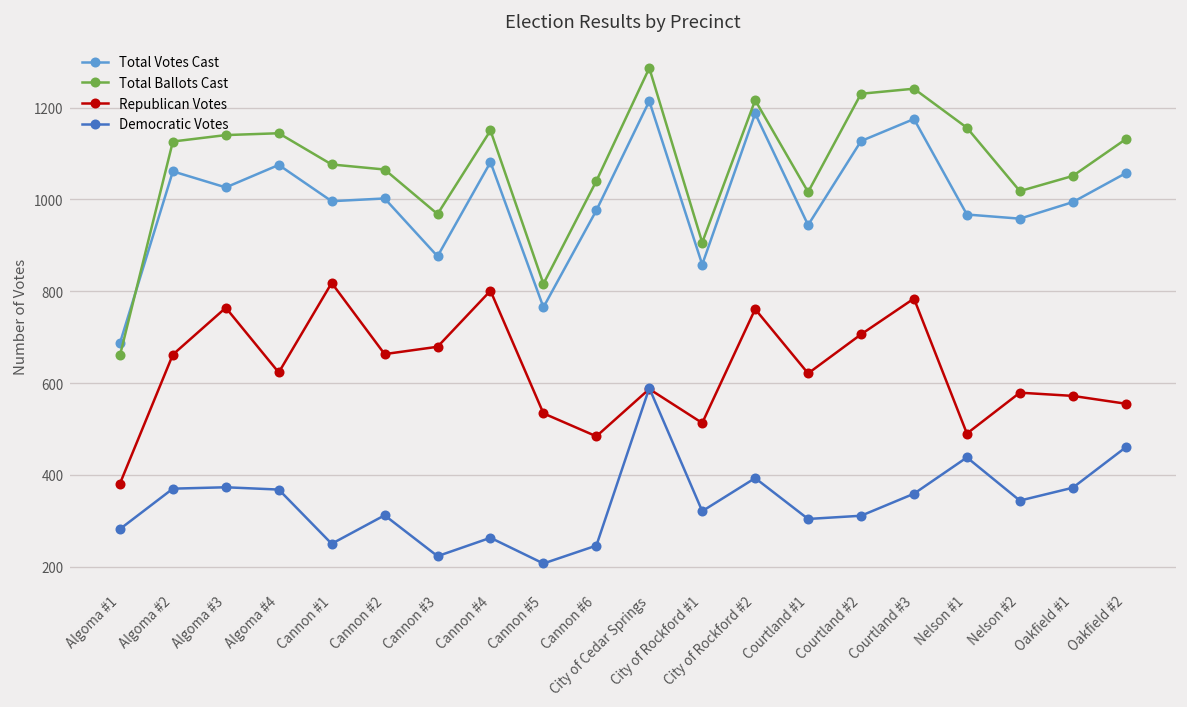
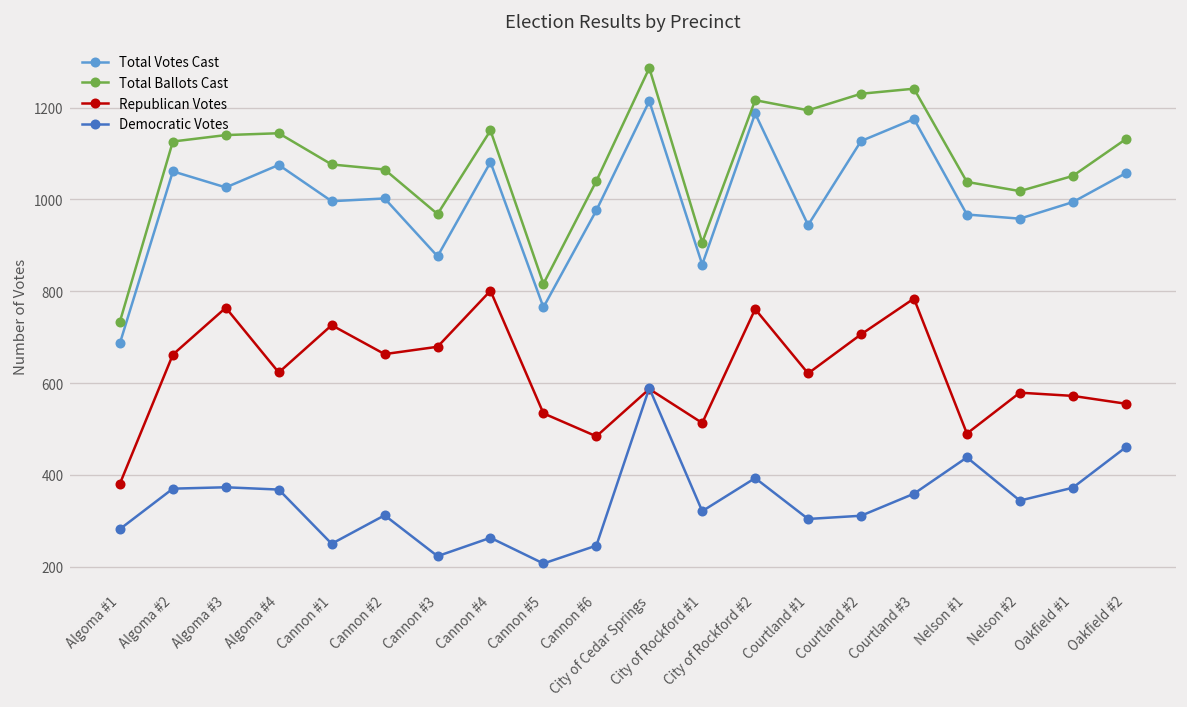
  {
    "Total Ballots Cast": {
-     "Algoma #1": 660,
+     "Algoma #1": 730,
      "Algoma #2": 1130,
      "Algoma #3": 1140,
      "Algoma #4": 1140,
      "Cannon #1": 1080,
      "Cannon #2": 1070,
      "Cannon #3": 970,
      "Cannon #4": 1150,
      "Cannon #5": 820,
      "Cannon #6": 1040,
      "City of Cedar Springs": 1290,
      "City of Rockford #1": 910,
      "City of Rockford #2": 1220,
-     "Courtland #1": 1020,
+     "Courtland #1": 1190,
      "Courtland #2": 1230,
      "Courtland #3": 1240,
-     "Nelson #1": 1160,
+     "Nelson #1": 1040,
      "Nelson #2": 1020,
      "Oakfield #1": 1050,
      "Oakfield #2": 1130
    },
    "Republican Votes": {
      "Algoma #1": 380,
      "Algoma #2": 660,
      "Algoma #3": 760,
      "Algoma #4": 620,
-     "Cannon #1": 820,
+     "Cannon #1": 730,
      "Cannon #2": 660,
      "Cannon #3": 680,
      "Cannon #4": 800,
      "Cannon #5": 530,
      "Cannon #6": 480,
      "City of Rockford #1": 510,
      "City of Rockford #2": 760,
      "Courtland #1": 620,
      "Courtland #2": 710,
      "Courtland #3": 780,
      "Nelson #1": 490,
      "Nelson #2": 580,
      "Oakfield #1": 570,
      "Oakfield #2": 560
    }
  }
